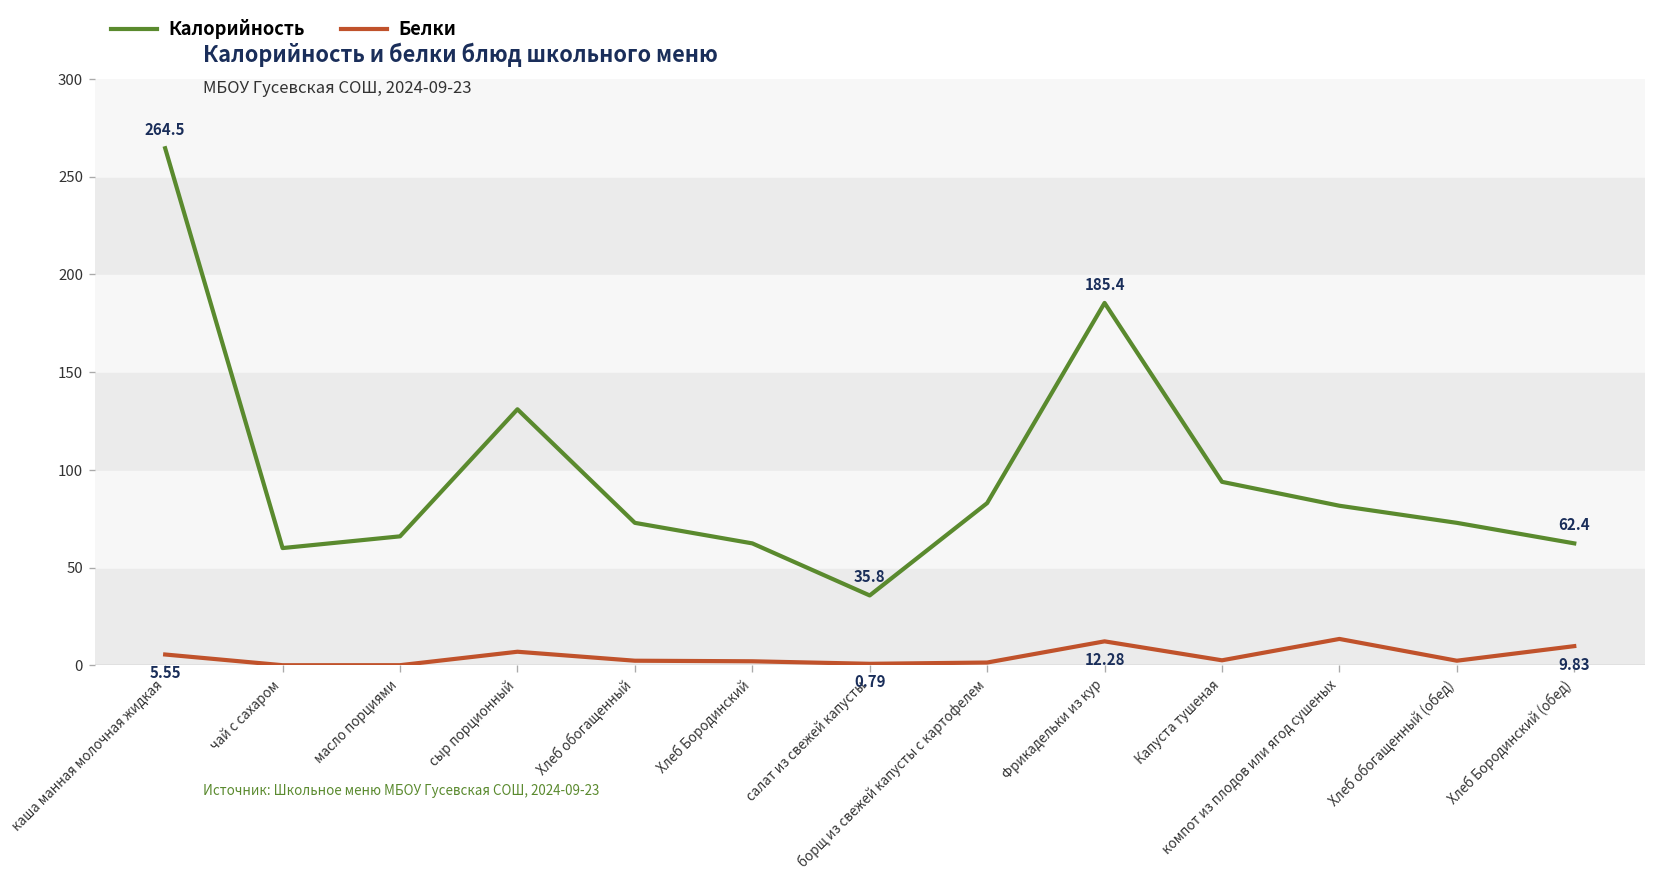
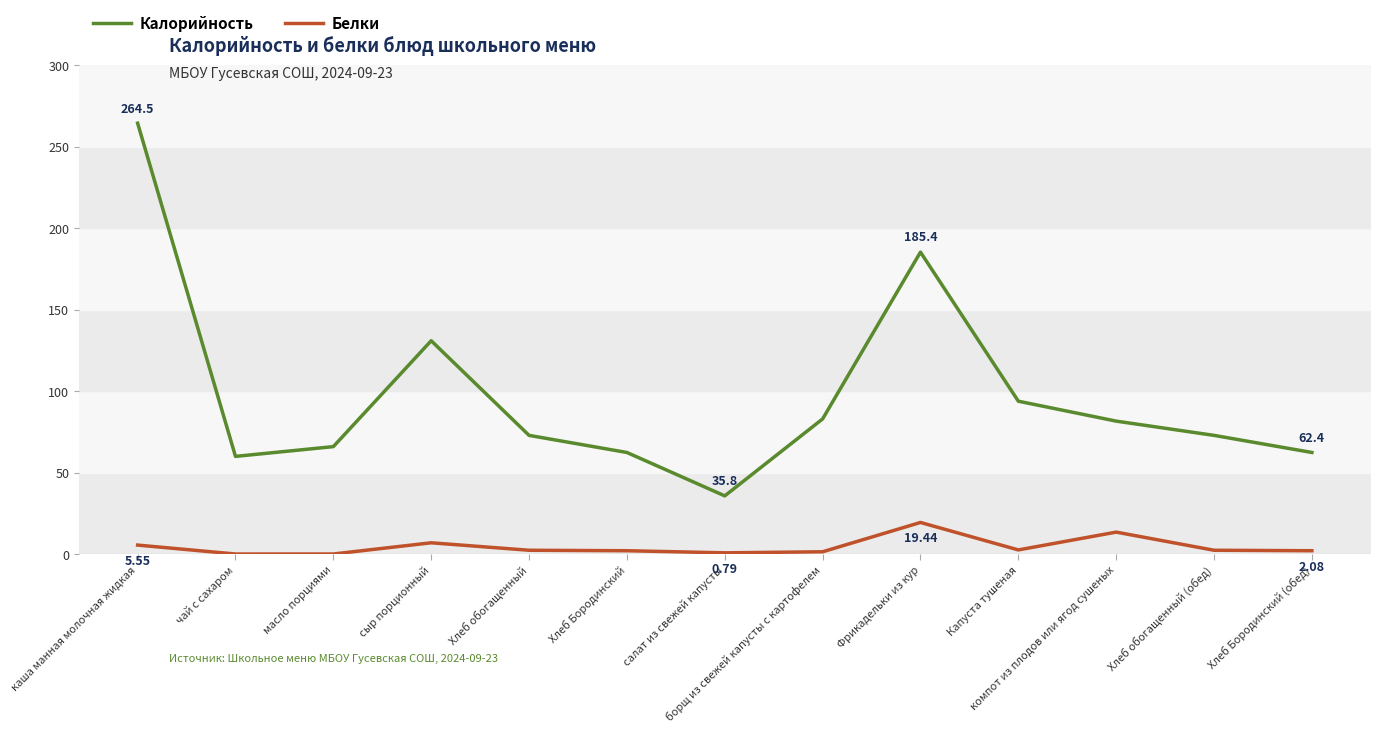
  {
    "Калорийность": {
      "каша манная молочная жидкая": 264.5,
      "салат из свежей капусты": 35.8,
      "Фрикадельки из кур": 185.4,
      "Хлеб Бородинский (обед)": 62.4
    },
    "Белки": {
      "каша манная молочная жидкая": 5.55,
      "салат из свежей капусты": 0.79,
-     "Фрикадельки из кур": 12.28,
-     "Хлеб Бородинский (обед)": 9.83
+     "Фрикадельки из кур": 19.44,
+     "Хлеб Бородинский (обед)": 2.08
    }
  }
